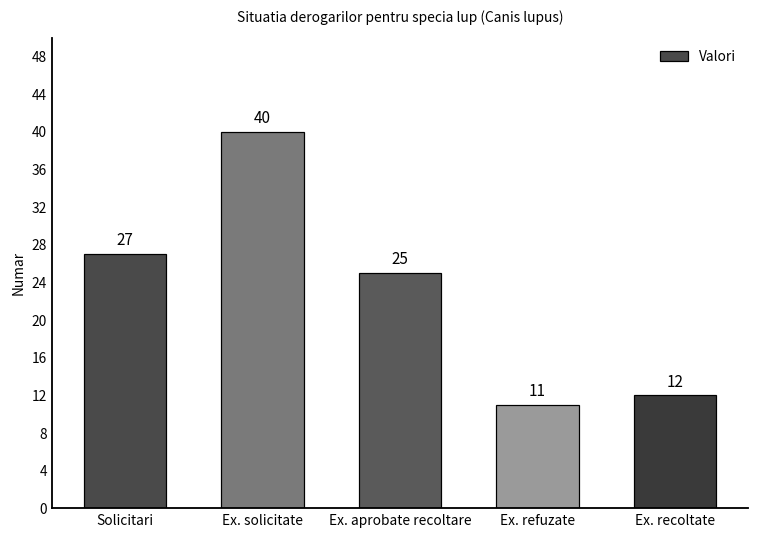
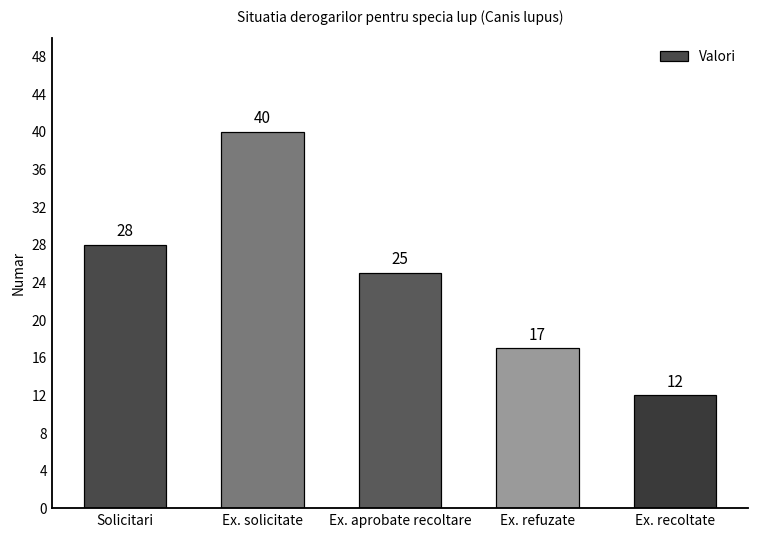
  {
-   "Solicitari": 27,
+   "Solicitari": 28,
    "Ex. solicitate": 40,
    "Ex. aprobate recoltare": 25,
-   "Ex. refuzate": 11,
+   "Ex. refuzate": 17,
    "Ex. recoltate": 12
  }
